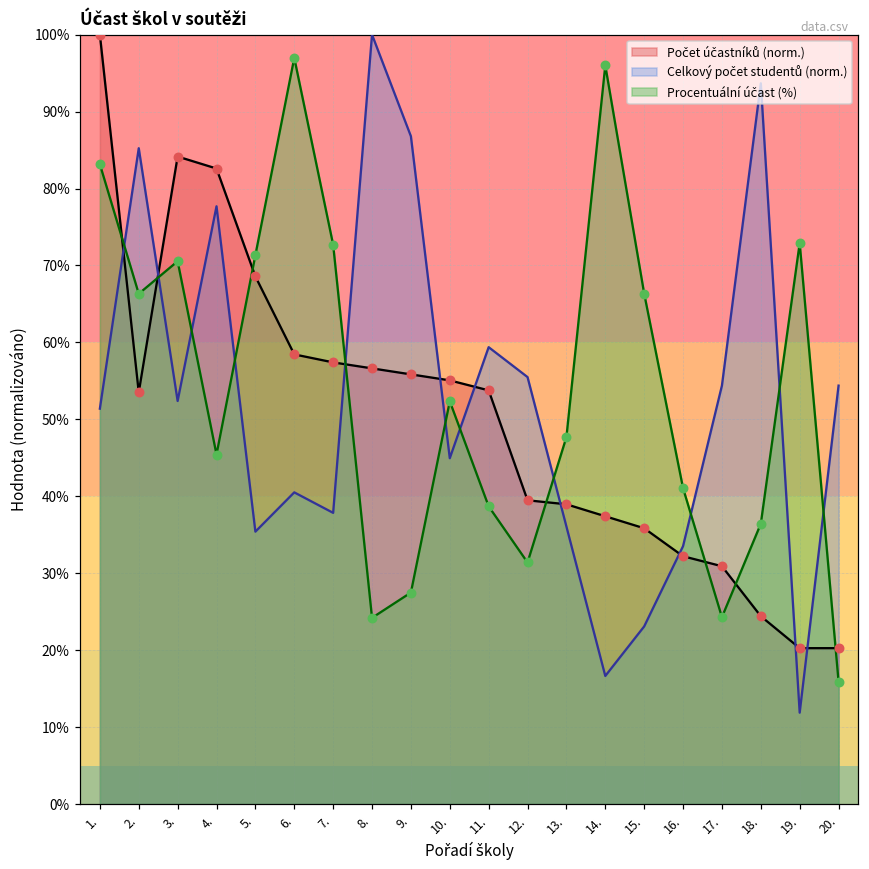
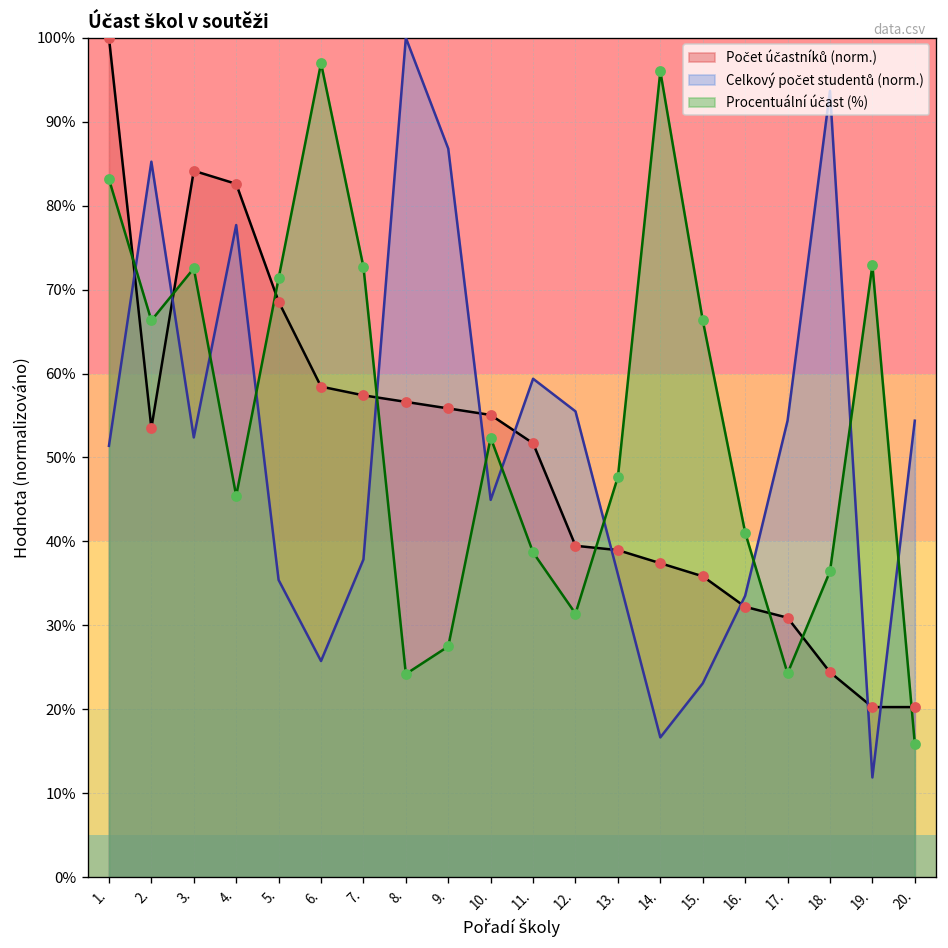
  {
    "Počet účastníků (norm.)": {
      "1.": "100%",
      "2.": "54%",
      "3.": "84%",
      "4.": "83%",
      "5.": "69%",
      "6.": "58%",
      "7.": "57%",
      "8.": "57%",
      "9.": "56%",
      "10.": "55%",
-     "11.": "54%",
+     "11.": "52%",
      "12.": "39%",
      "13.": "39%",
      "14.": "37%",
      "15.": "36%",
      "16.": "32%",
      "17.": "31%",
      "18.": "24%",
      "19.": "20%",
      "20.": "20%"
    },
    "Celkový počet studentů (norm.)": {
      "1.": "51%",
      "2.": "85%",
      "3.": "52%",
      "4.": "78%",
      "5.": "35%",
-     "6.": "41%",
+     "6.": "26%",
      "7.": "38%",
      "8.": "100%",
      "9.": "87%",
      "10.": "45%",
      "11.": "59%",
      "12.": "55%",
      "13.": "36%",
      "14.": "17%",
      "15.": "23%",
      "16.": "34%",
      "17.": "54%",
      "19.": "12%",
      "20.": "54%"
    },
    "Procentuální účast (%)": {
      "1.": "83%",
      "2.": "66%",
-     "3.": "71%",
+     "3.": "73%",
      "4.": "45%",
      "5.": "71%",
      "6.": "97%",
      "7.": "73%",
      "8.": "24%",
      "9.": "27%",
      "10.": "52%",
      "11.": "39%",
      "12.": "31%",
      "13.": "48%",
      "14.": "96%",
      "15.": "66%",
      "16.": "41%",
      "17.": "24%",
      "18.": "36%",
      "19.": "73%",
      "20.": "16%"
    }
  }
